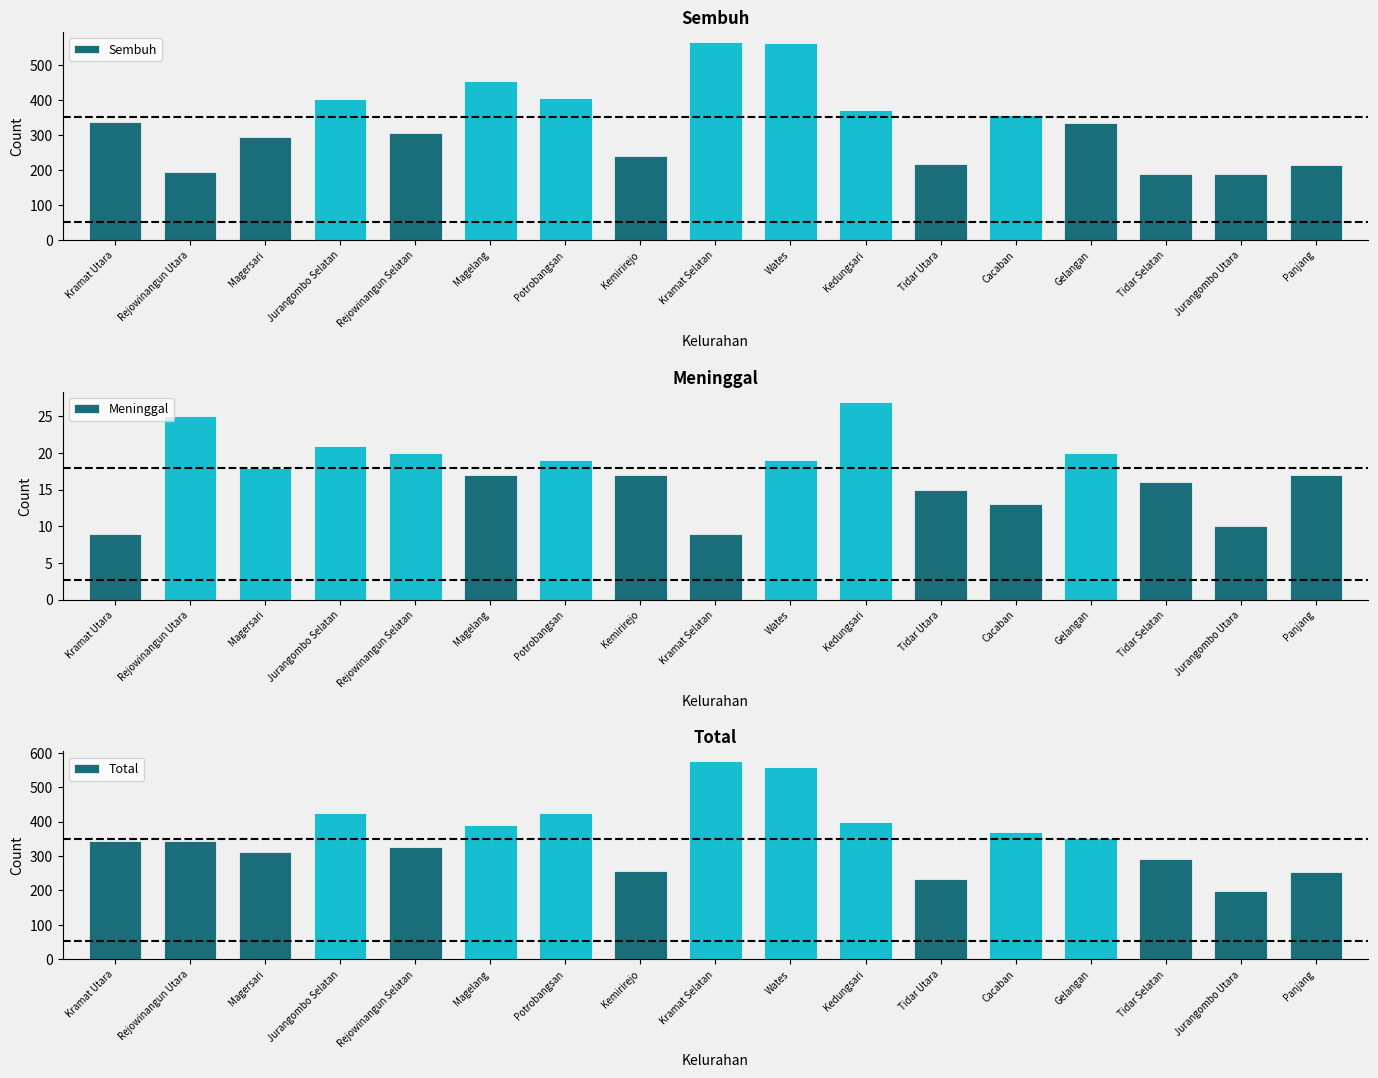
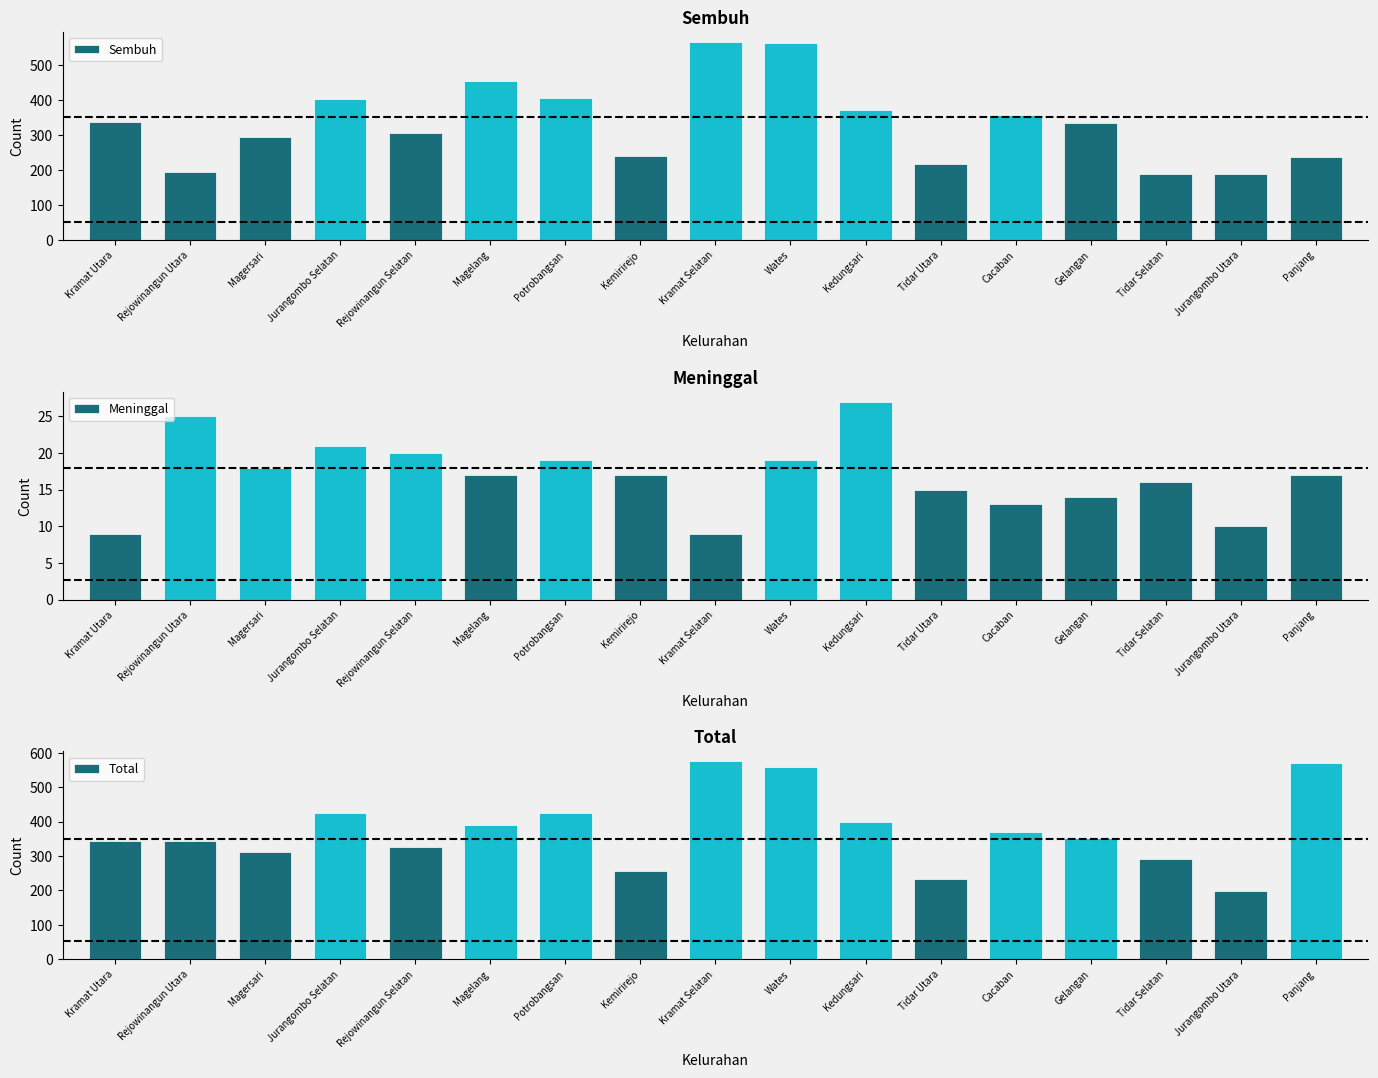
  {
    "Sembuh": {
      "Kramat Utara": 340,
      "Rejowinangun Utara": 190,
      "Magersari": 300,
      "Jurangombo Selatan": 400,
      "Rejowinangun Selatan": 310,
      "Magelang": 450,
      "Potrobangsan": 410,
      "Kemirirejo": 240,
      "Kramat Selatan": 570,
      "Wates": 560,
      "Kedungsari": 370,
      "Tidar Utara": 220,
      "Cacaban": 360,
      "Gelangan": 330,
      "Tidar Selatan": 190,
      "Jurangombo Utara": 190,
-     "Panjang": 210
+     "Panjang": 240
    },
    "Meninggal": {
      "Kramat Utara": 9,
      "Rejowinangun Utara": 25,
      "Magersari": 18,
      "Jurangombo Selatan": 21,
      "Rejowinangun Selatan": 20,
      "Magelang": 17,
      "Potrobangsan": 19,
      "Kemirirejo": 17,
      "Kramat Selatan": 9,
      "Wates": 19,
      "Kedungsari": 27,
      "Tidar Utara": 15,
      "Cacaban": 13,
-     "Gelangan": 20,
+     "Gelangan": 14,
      "Tidar Selatan": 16,
      "Jurangombo Utara": 10,
      "Panjang": 17
    },
    "Total": {
      "Kramat Utara": 350,
      "Rejowinangun Utara": 340,
      "Magersari": 310,
      "Jurangombo Selatan": 420,
      "Rejowinangun Selatan": 330,
      "Magelang": 390,
      "Potrobangsan": 420,
      "Kemirirejo": 260,
      "Kramat Selatan": 580,
      "Wates": 560,
      "Kedungsari": 400,
      "Tidar Utara": 230,
      "Cacaban": 370,
      "Gelangan": 350,
      "Tidar Selatan": 290,
      "Jurangombo Utara": 200,
-     "Panjang": 260
+     "Panjang": 570
    }
  }
